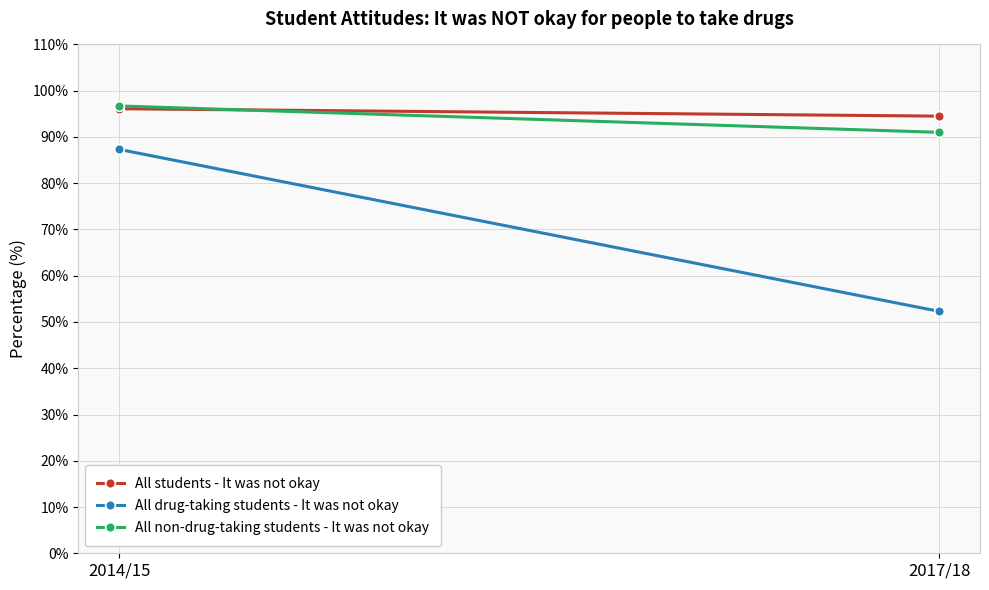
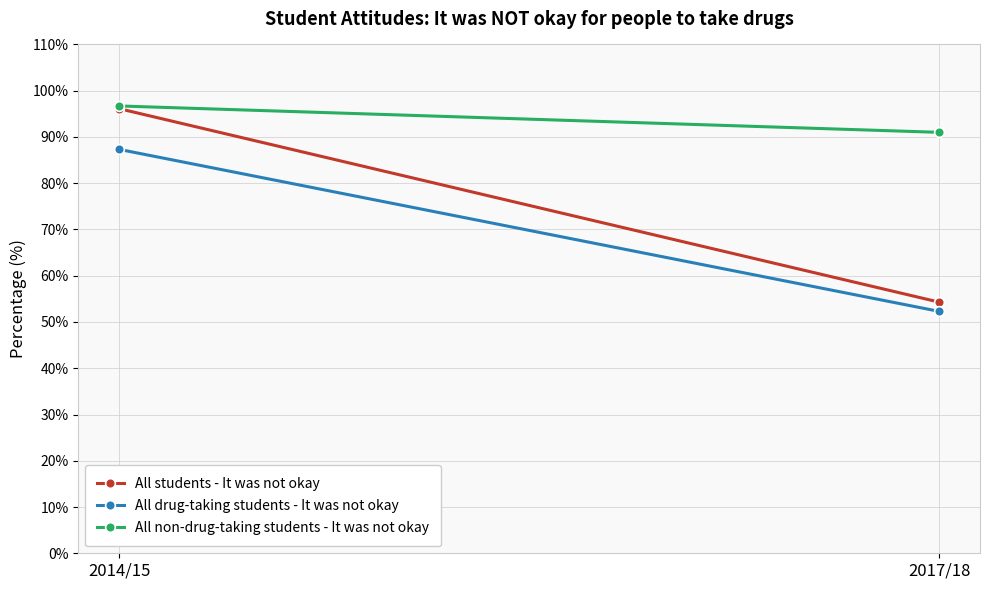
  {
    "All students - It was not okay": {
      "2014/15": "96%",
-     "2017/18": "95%"
+     "2017/18": "54%"
    },
    "All drug-taking students - It was not okay": {
      "2014/15": "87%",
      "2017/18": "52%"
    },
    "All non-drug-taking students - It was not okay": {
      "2014/15": "97%",
      "2017/18": "91%"
    }
  }
